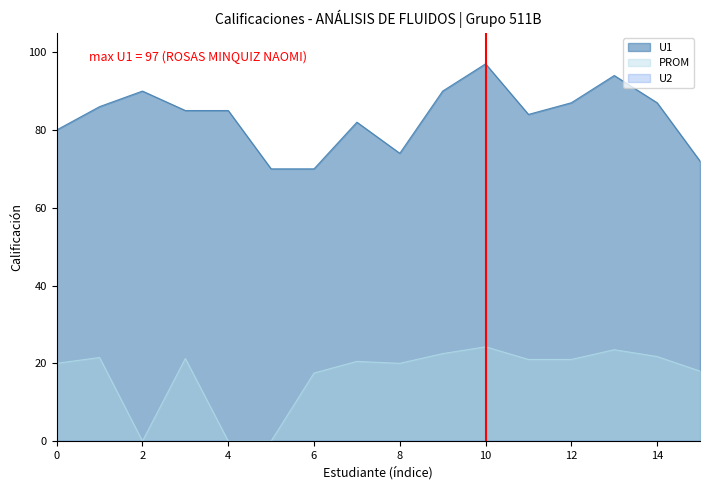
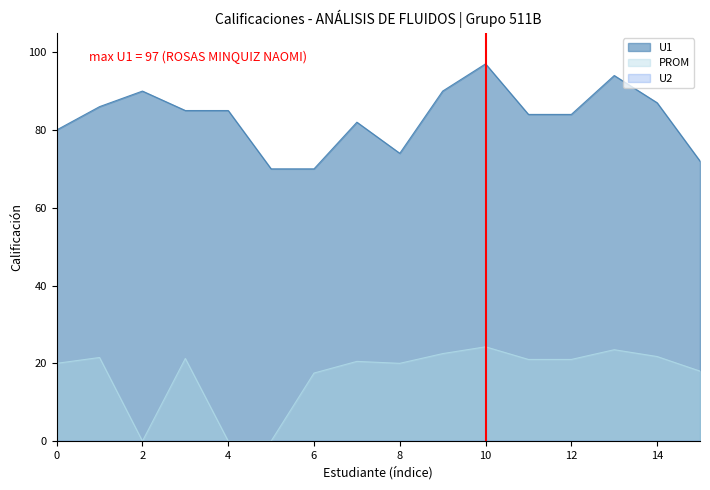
  {
    "U1": {
      "0": 80,
      "2": 90,
      "4": 85,
      "6": 70,
      "8": 74,
      "10": 97,
-     "12": 87,
+     "12": 84,
      "14": 87
    }
  }
